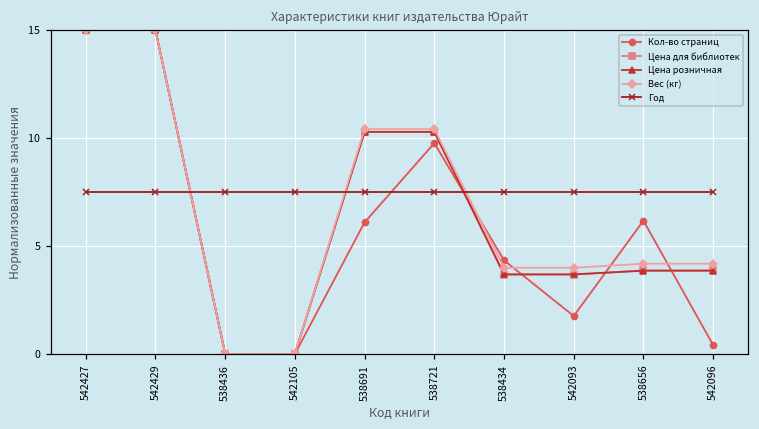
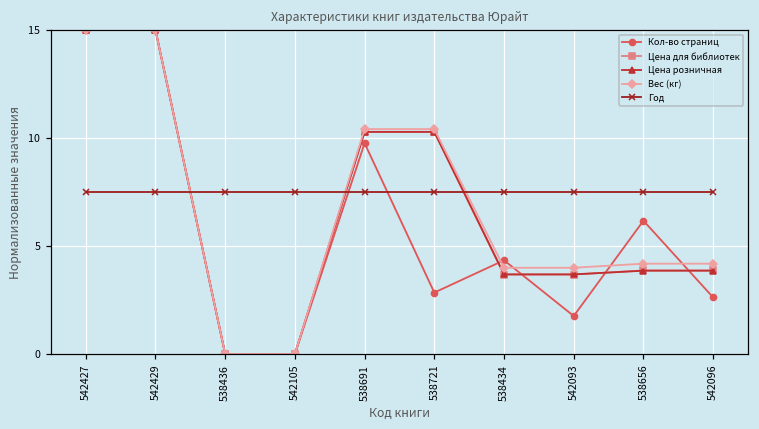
  {
    "Кол-во страниц": {
-     "538691": 6.1,
-     "538721": 9.8,
+     "538691": 9.8,
+     "538721": 2.8,
      "538434": 4.3,
      "542093": 1.8,
      "538656": 6.2,
-     "542096": 0.4
+     "542096": 2.6
    }
  }
